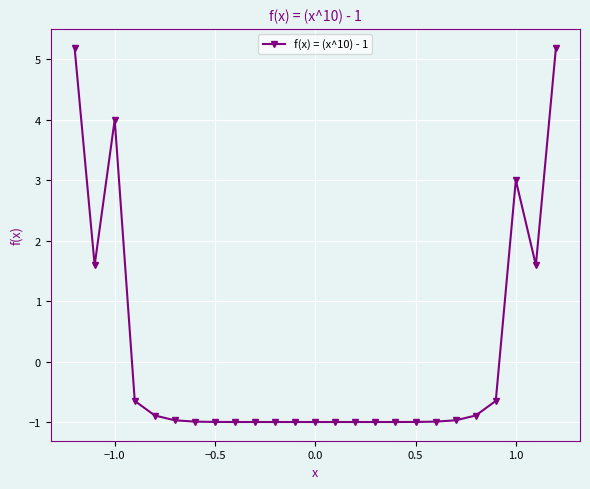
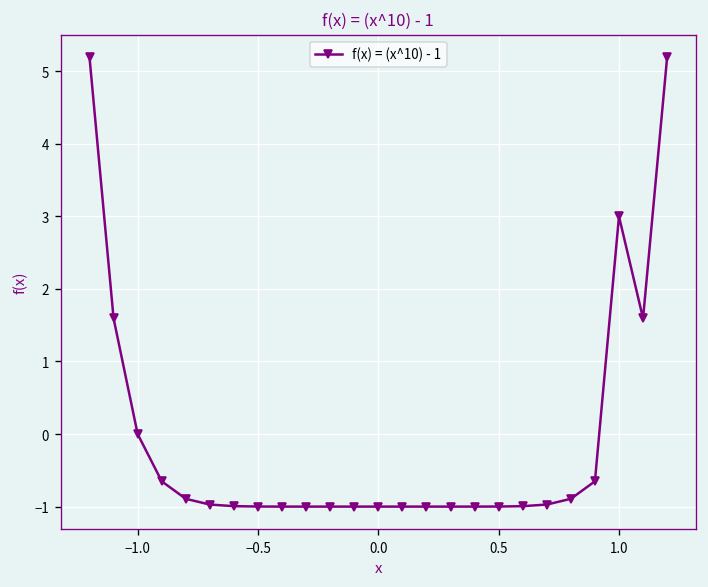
  {
-   "−1.0": 4,
+   "−1.0": 0,
    "−0.5": -1,
    "0.0": -1,
    "0.5": -1,
    "1.0": 3
  }
